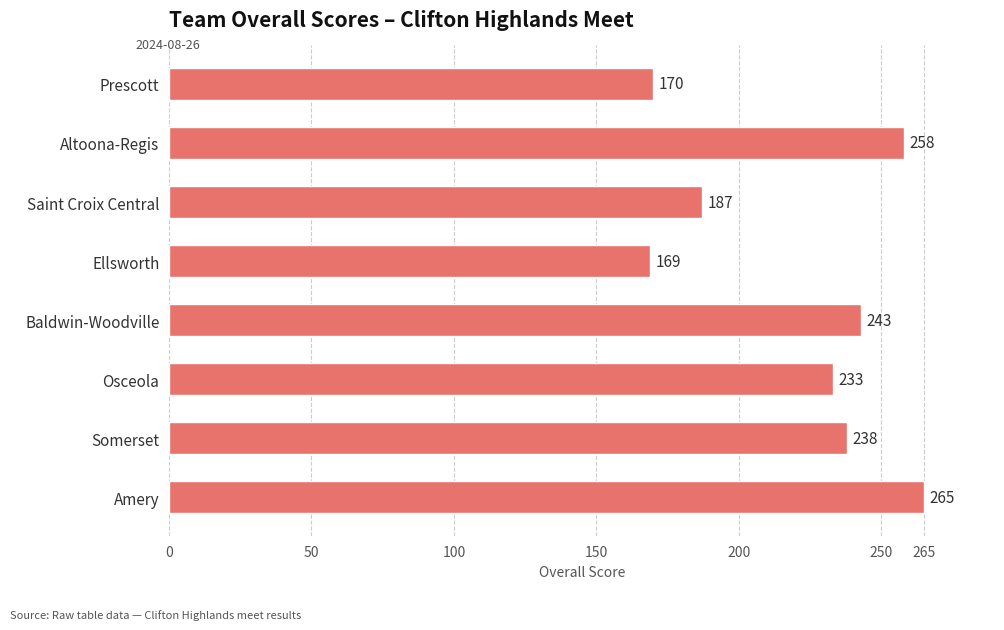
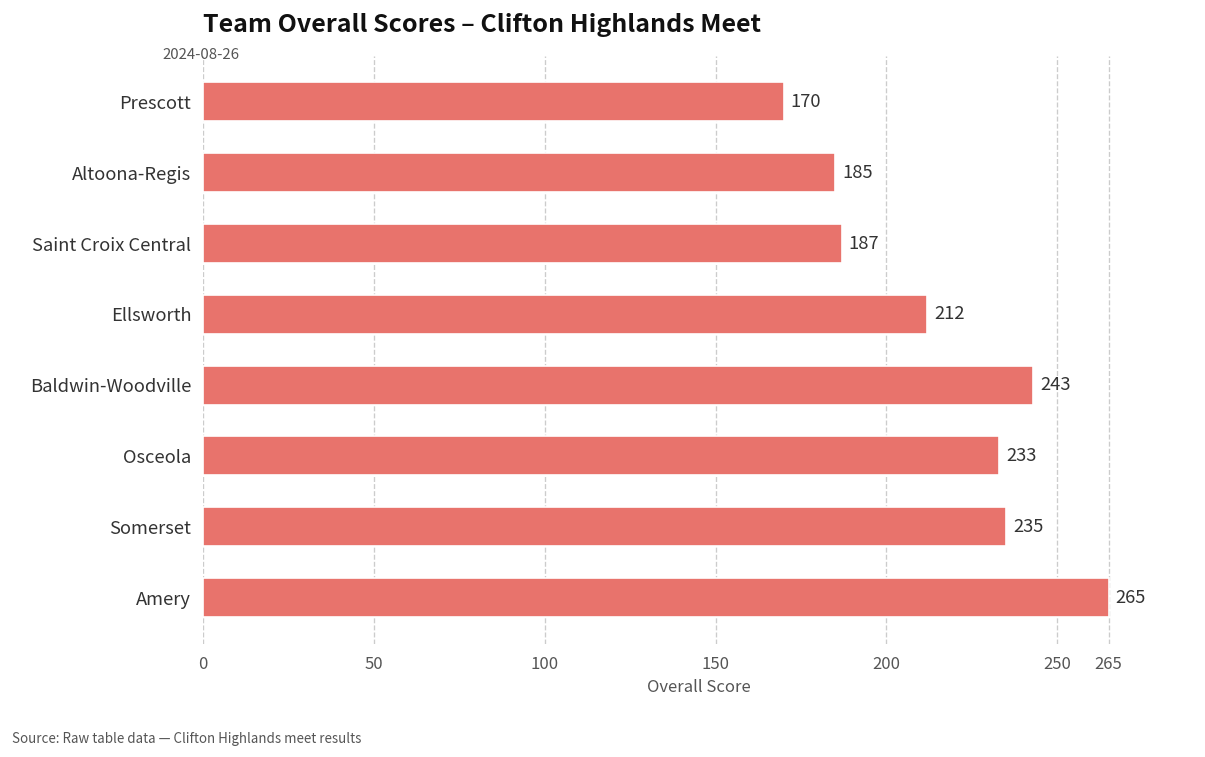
  {
    "Prescott": 170,
-   "Altoona-Regis": 258,
+   "Altoona-Regis": 185,
    "Saint Croix Central": 187,
-   "Ellsworth": 169,
+   "Ellsworth": 212,
    "Baldwin-Woodville": 243,
    "Osceola": 233,
-   "Somerset": 238,
+   "Somerset": 235,
    "Amery": 265
  }
